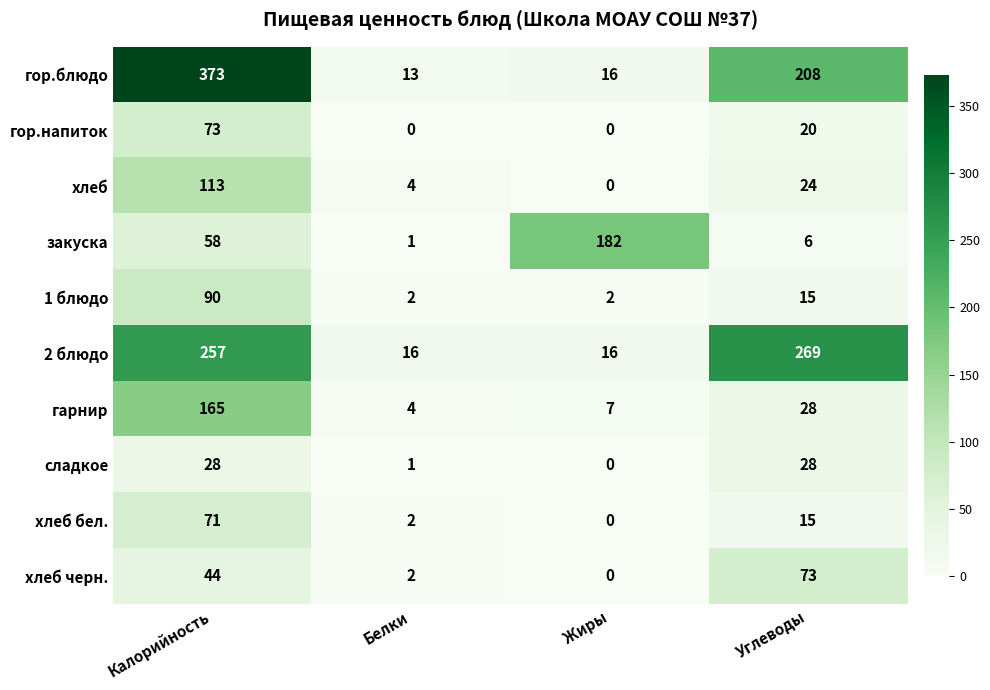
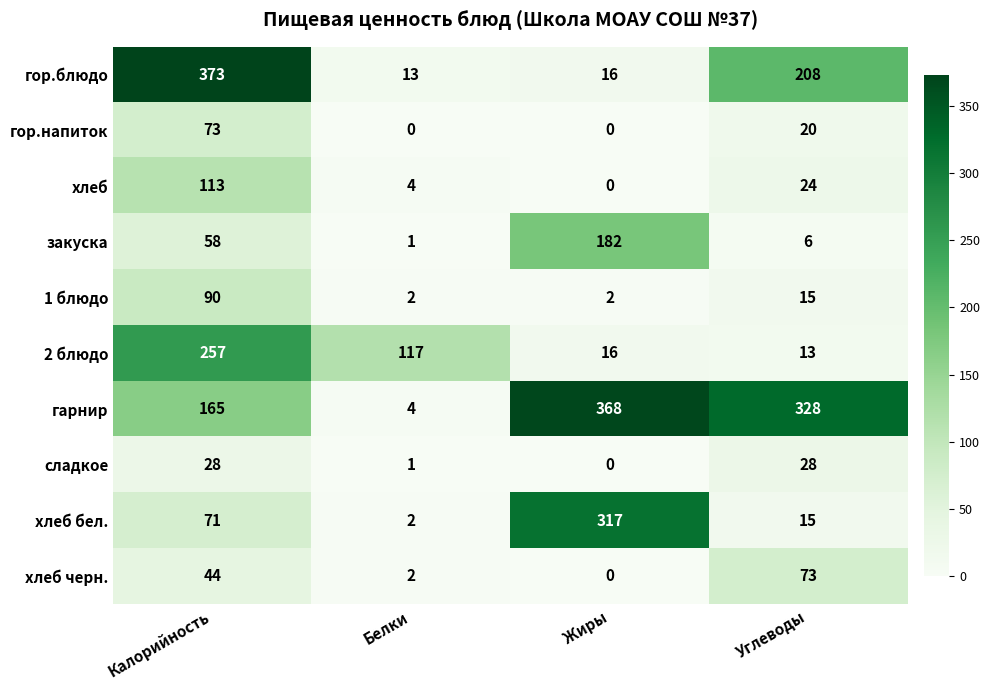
  {
    "гор.блюдо": {
      "Калорийность": 373,
      "Белки": 13,
      "Жиры": 16,
      "Углеводы": 208
    },
    "гор.напиток": {
      "Калорийность": 73,
      "Белки": 0,
      "Жиры": 0,
      "Углеводы": 20
    },
    "хлеб": {
      "Калорийность": 113,
      "Белки": 4,
      "Жиры": 0,
      "Углеводы": 24
    },
    "закуска": {
      "Калорийность": 58,
      "Белки": 1,
      "Жиры": 182,
      "Углеводы": 6
    },
    "1 блюдо": {
      "Калорийность": 90,
      "Белки": 2,
      "Жиры": 2,
      "Углеводы": 15
    },
    "2 блюдо": {
      "Калорийность": 257,
-     "Белки": 16,
+     "Белки": 117,
      "Жиры": 16,
-     "Углеводы": 269
+     "Углеводы": 13
    },
    "гарнир": {
      "Калорийность": 165,
      "Белки": 4,
-     "Жиры": 7,
-     "Углеводы": 28
+     "Жиры": 368,
+     "Углеводы": 328
    },
    "сладкое": {
      "Калорийность": 28,
      "Белки": 1,
      "Жиры": 0,
      "Углеводы": 28
    },
    "хлеб бел.": {
      "Калорийность": 71,
      "Белки": 2,
-     "Жиры": 0,
+     "Жиры": 317,
      "Углеводы": 15
    },
    "хлеб черн.": {
      "Калорийность": 44,
      "Белки": 2,
      "Жиры": 0,
      "Углеводы": 73
    }
  }
